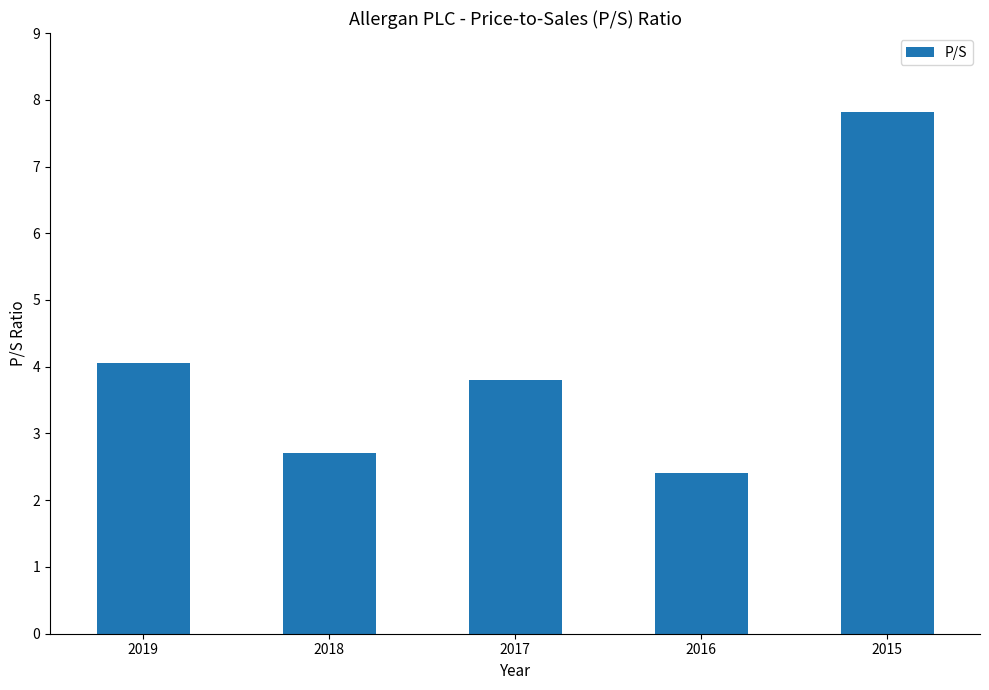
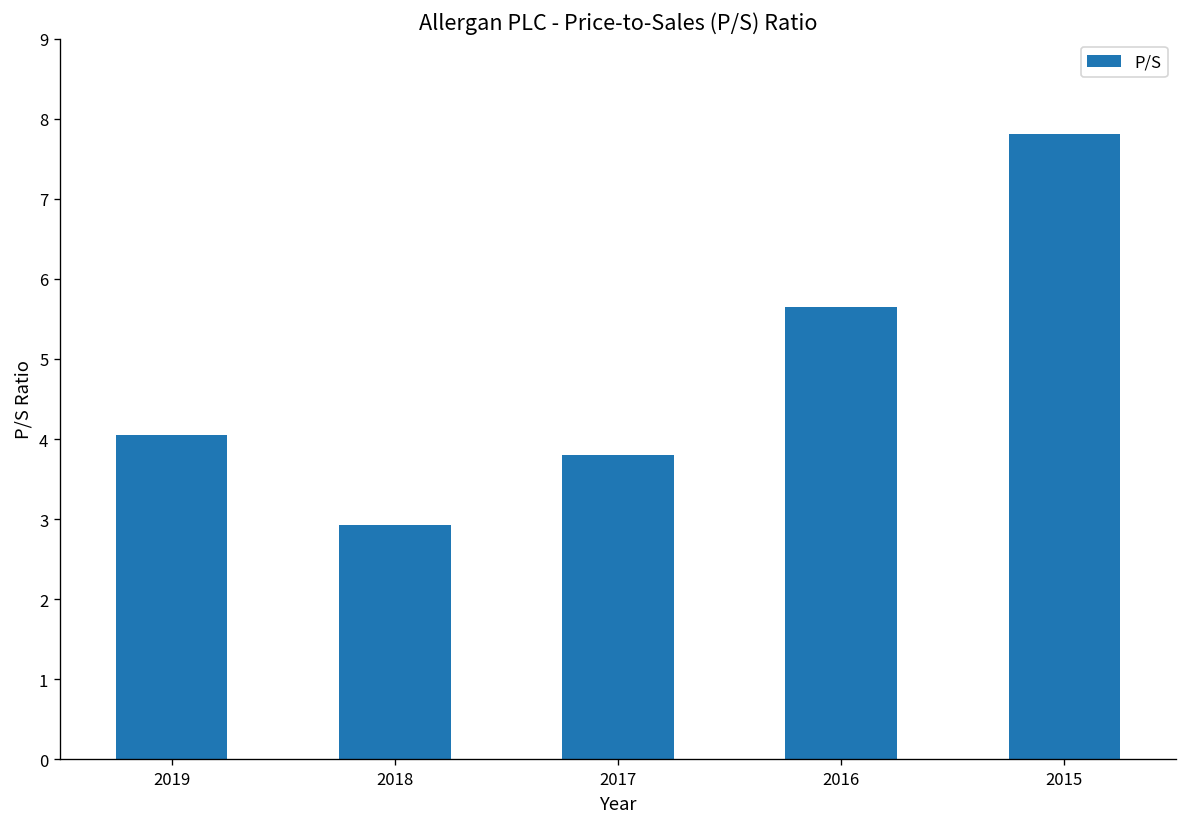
  {
    "2019": 4.1,
-   "2018": 2.7,
+   "2018": 2.9,
    "2017": 3.8,
-   "2016": 2.4,
+   "2016": 5.7,
    "2015": 7.8
  }
